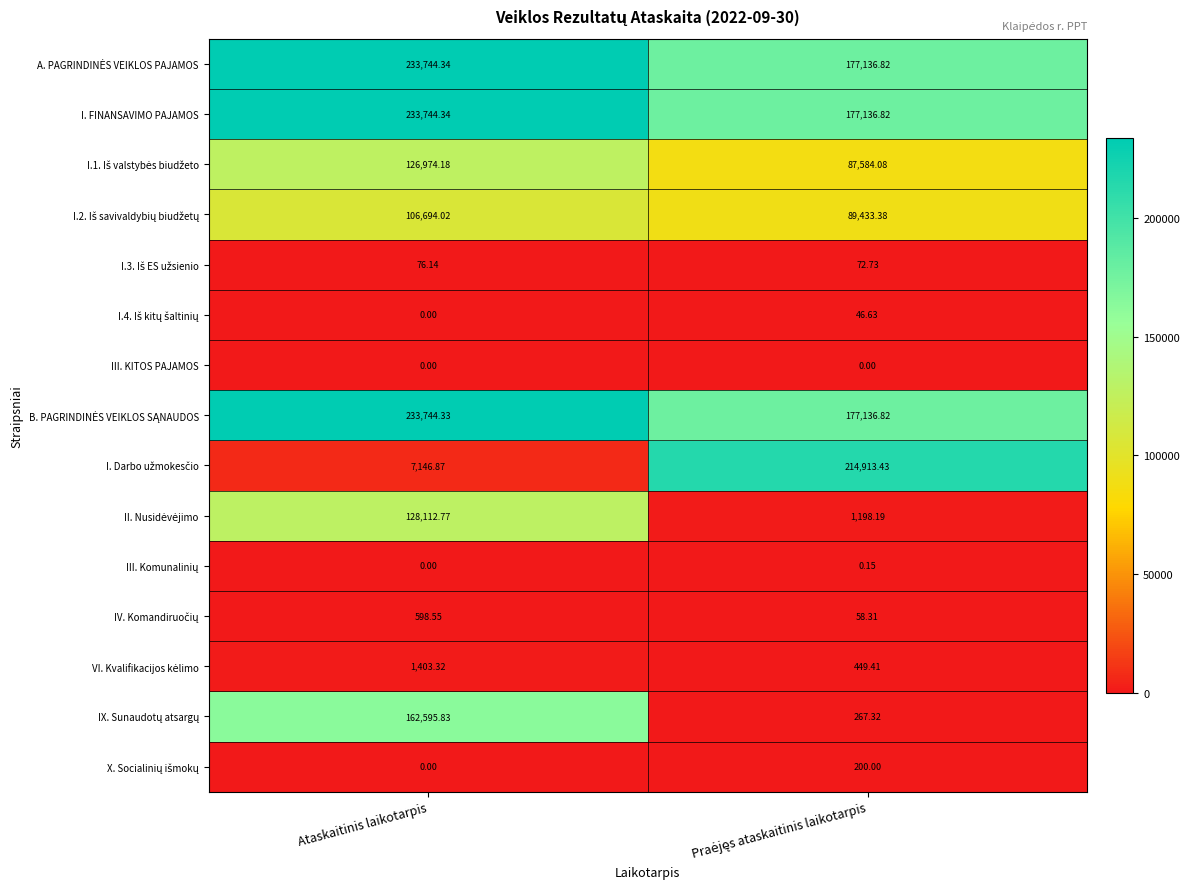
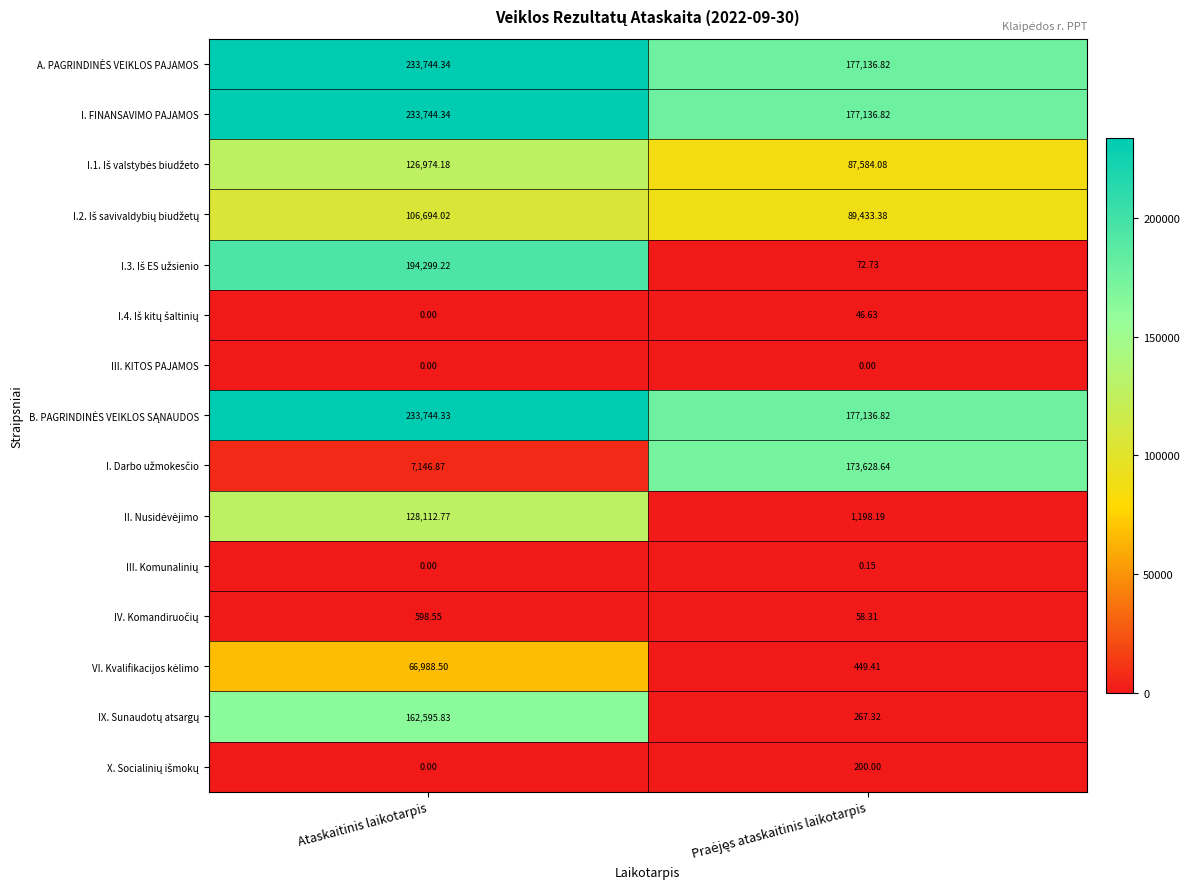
  {
    "A. PAGRINDINĖS VEIKLOS PAJAMOS": {
      "Ataskaitinis laikotarpis": "233,744.34",
      "Praėjęs ataskaitinis laikotarpis": "177,136.82"
    },
    "I. FINANSAVIMO PAJAMOS": {
      "Ataskaitinis laikotarpis": "233,744.34",
      "Praėjęs ataskaitinis laikotarpis": "177,136.82"
    },
    "I.1. Iš valstybės biudžeto": {
      "Ataskaitinis laikotarpis": "126,974.18",
      "Praėjęs ataskaitinis laikotarpis": "87,584.08"
    },
    "I.2. Iš savivaldybių biudžetų": {
      "Ataskaitinis laikotarpis": "106,694.02",
      "Praėjęs ataskaitinis laikotarpis": "89,433.38"
    },
    "I.3. Iš ES užsienio": {
-     "Ataskaitinis laikotarpis": "76.14",
+     "Ataskaitinis laikotarpis": "194,299.22",
      "Praėjęs ataskaitinis laikotarpis": "72.73"
    },
    "I.4. Iš kitų šaltinių": {
      "Ataskaitinis laikotarpis": "0.00",
      "Praėjęs ataskaitinis laikotarpis": "46.63"
    },
    "III. KITOS PAJAMOS": {
      "Ataskaitinis laikotarpis": "0.00",
      "Praėjęs ataskaitinis laikotarpis": "0.00"
    },
    "B. PAGRINDINĖS VEIKLOS SĄNAUDOS": {
      "Ataskaitinis laikotarpis": "233,744.33",
      "Praėjęs ataskaitinis laikotarpis": "177,136.82"
    },
    "I. Darbo užmokesčio": {
      "Ataskaitinis laikotarpis": "7,146.87",
-     "Praėjęs ataskaitinis laikotarpis": "214,913.43"
+     "Praėjęs ataskaitinis laikotarpis": "173,628.64"
    },
    "II. Nusidėvėjimo": {
      "Ataskaitinis laikotarpis": "128,112.77",
      "Praėjęs ataskaitinis laikotarpis": "1,198.19"
    },
    "III. Komunalinių": {
      "Ataskaitinis laikotarpis": "0.00",
      "Praėjęs ataskaitinis laikotarpis": "0.15"
    },
    "IV. Komandiruočių": {
      "Ataskaitinis laikotarpis": "598.55",
      "Praėjęs ataskaitinis laikotarpis": "58.31"
    },
    "VI. Kvalifikacijos kėlimo": {
-     "Ataskaitinis laikotarpis": "1,403.32",
+     "Ataskaitinis laikotarpis": "66,988.50",
      "Praėjęs ataskaitinis laikotarpis": "449.41"
    },
    "IX. Sunaudotų atsargų": {
      "Ataskaitinis laikotarpis": "162,595.83",
      "Praėjęs ataskaitinis laikotarpis": "267.32"
    },
    "X. Socialinių išmokų": {
      "Ataskaitinis laikotarpis": "0.00",
      "Praėjęs ataskaitinis laikotarpis": "200.00"
    }
  }
